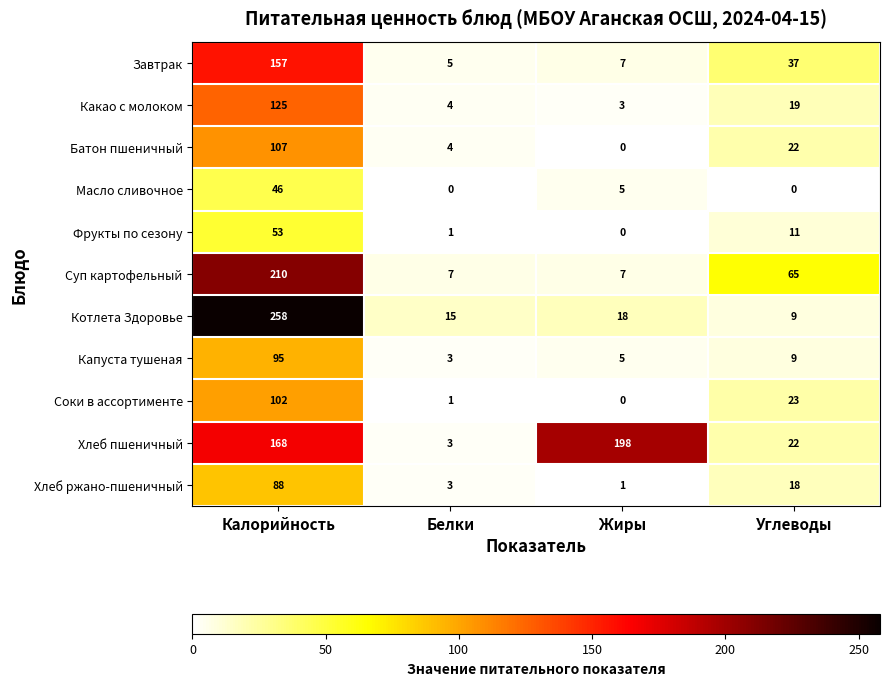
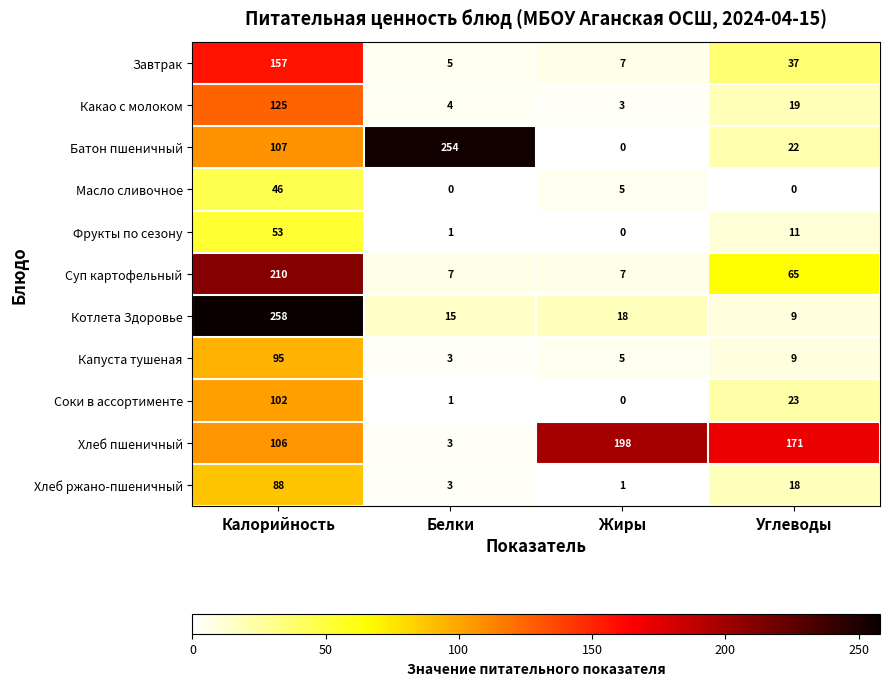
  {
    "Завтрак": {
      "Калорийность": 157,
      "Белки": 5,
      "Жиры": 7,
      "Углеводы": 37
    },
    "Какао с молоком": {
      "Калорийность": 125,
      "Белки": 4,
      "Жиры": 3,
      "Углеводы": 19
    },
    "Батон пшеничный": {
      "Калорийность": 107,
-     "Белки": 4,
+     "Белки": 254,
      "Жиры": 0,
      "Углеводы": 22
    },
    "Масло сливочное": {
      "Калорийность": 46,
      "Белки": 0,
      "Жиры": 5,
      "Углеводы": 0
    },
    "Фрукты по сезону": {
      "Калорийность": 53,
      "Белки": 1,
      "Жиры": 0,
      "Углеводы": 11
    },
    "Суп картофельный": {
      "Калорийность": 210,
      "Белки": 7,
      "Жиры": 7,
      "Углеводы": 65
    },
    "Котлета Здоровье": {
      "Калорийность": 258,
      "Белки": 15,
      "Жиры": 18,
      "Углеводы": 9
    },
    "Капуста тушеная": {
      "Калорийность": 95,
      "Белки": 3,
      "Жиры": 5,
      "Углеводы": 9
    },
    "Соки в ассортименте": {
      "Калорийность": 102,
      "Белки": 1,
      "Жиры": 0,
      "Углеводы": 23
    },
    "Хлеб пшеничный": {
-     "Калорийность": 168,
+     "Калорийность": 106,
      "Белки": 3,
      "Жиры": 198,
-     "Углеводы": 22
+     "Углеводы": 171
    },
    "Хлеб ржано-пшеничный": {
      "Калорийность": 88,
      "Белки": 3,
      "Жиры": 1,
      "Углеводы": 18
    }
  }
